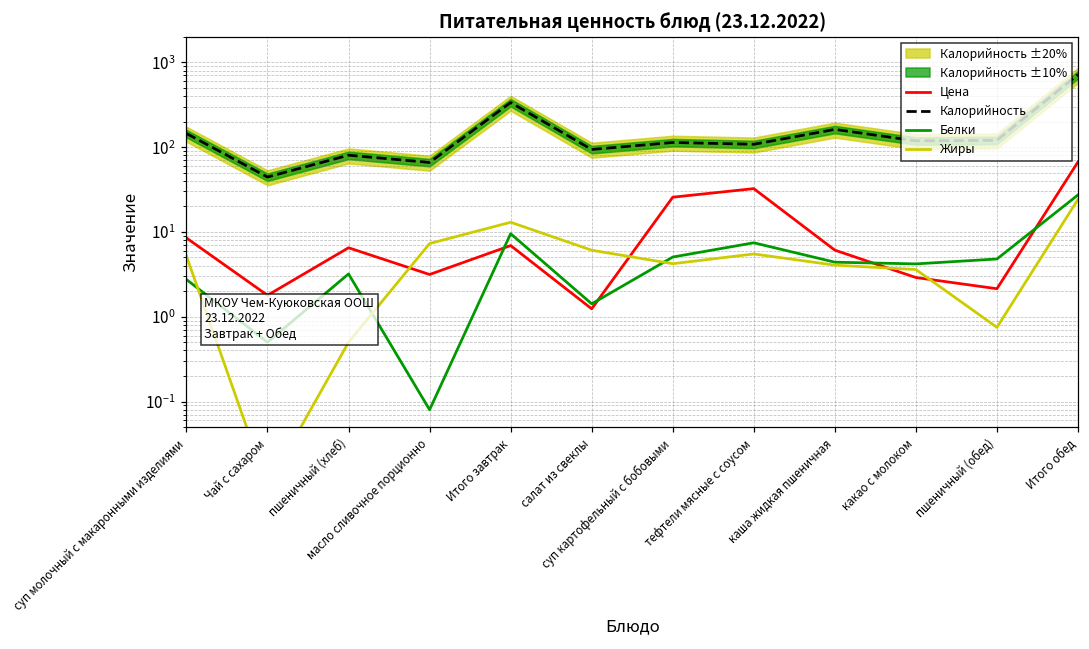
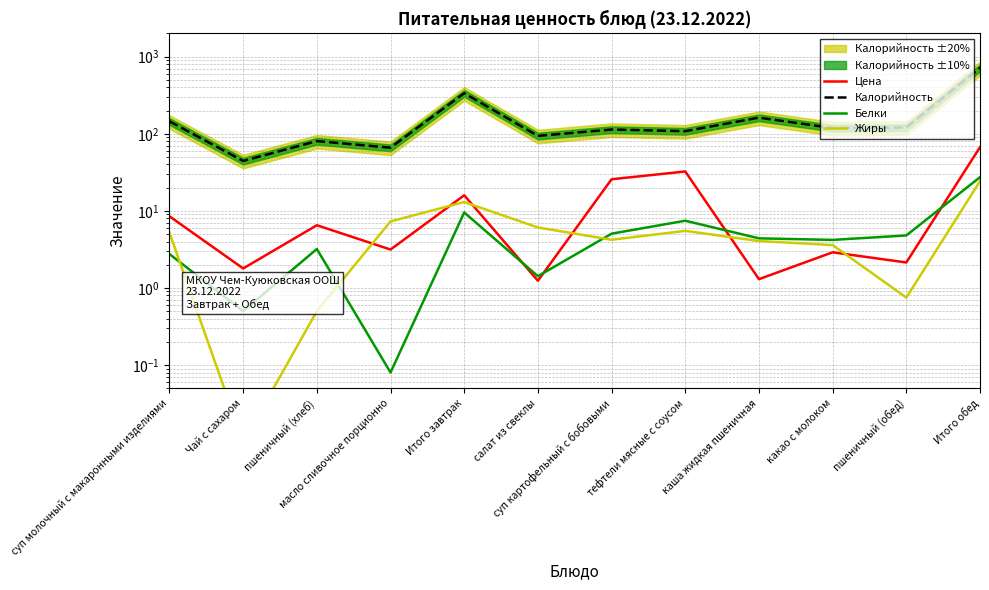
  {
    "Цена": {
      "суп молочный с макаронными изделиями": 9,
      "Чай с сахаром": 1.8,
      "пшеничный (хлеб)": 7,
      "масло сливочное порционно": 3.2,
-     "Итого завтрак": 7,
+     "Итого завтрак": 16,
      "салат из свеклы": 1.2,
      "суп картофельный с бобовыми": 26,
      "тефтели мясные с соусом": 32,
-     "каша жидкая пшеничная": 6,
+     "каша жидкая пшеничная": 1.3,
      "какао с молоком": 2.9,
      "пшеничный (обед)": 2.1,
      "Итого обед": 70
    },
    "Калорийность": {
      "суп молочный с макаронными изделиями": 150,
      "Чай с сахаром": 40,
      "пшеничный (хлеб)": 80,
      "масло сливочное порционно": 70,
      "Итого завтрак": 300,
      "салат из свеклы": 90,
      "суп картофельный с бобовыми": 110,
      "тефтели мясные с соусом": 110,
      "каша жидкая пшеничная": 160,
      "Итого обед": 700
    }
  }
